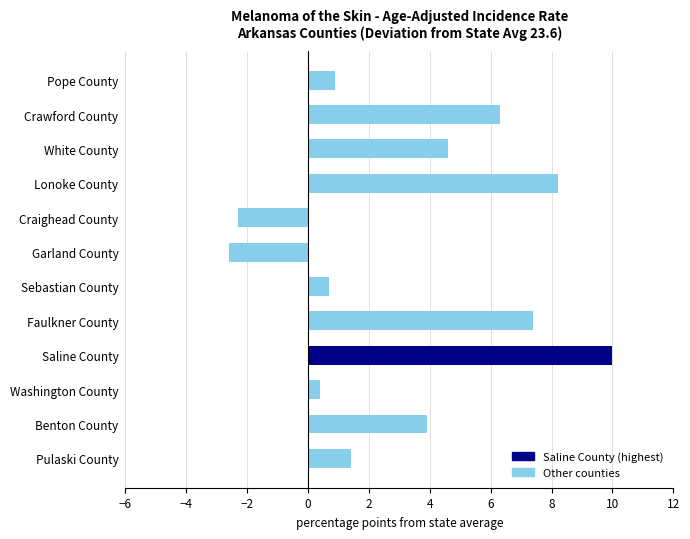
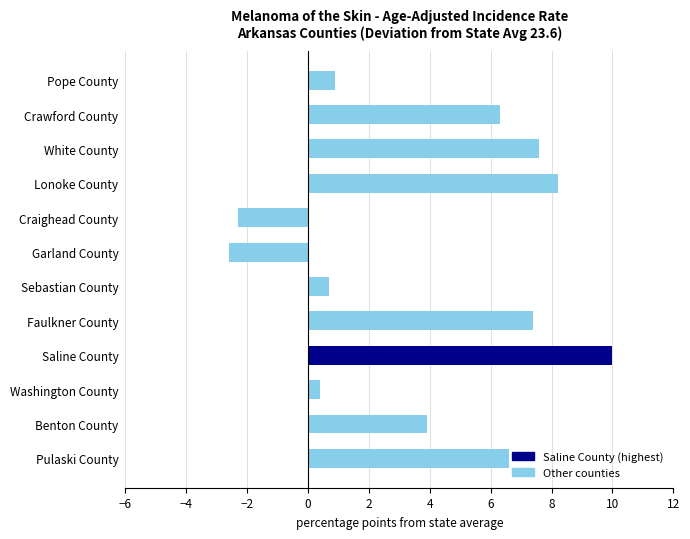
  {
    "Pope County": 0.9,
    "Crawford County": 6.3,
-   "White County": 4.6,
+   "White County": 7.6,
    "Lonoke County": 8.2,
    "Craighead County": -2.3,
    "Garland County": -2.6,
    "Sebastian County": 0.7,
    "Faulkner County": 7.4,
    "Saline County": 10.0,
    "Washington County": 0.4,
    "Benton County": 3.9,
-   "Pulaski County": 1.4
+   "Pulaski County": 6.6
  }
